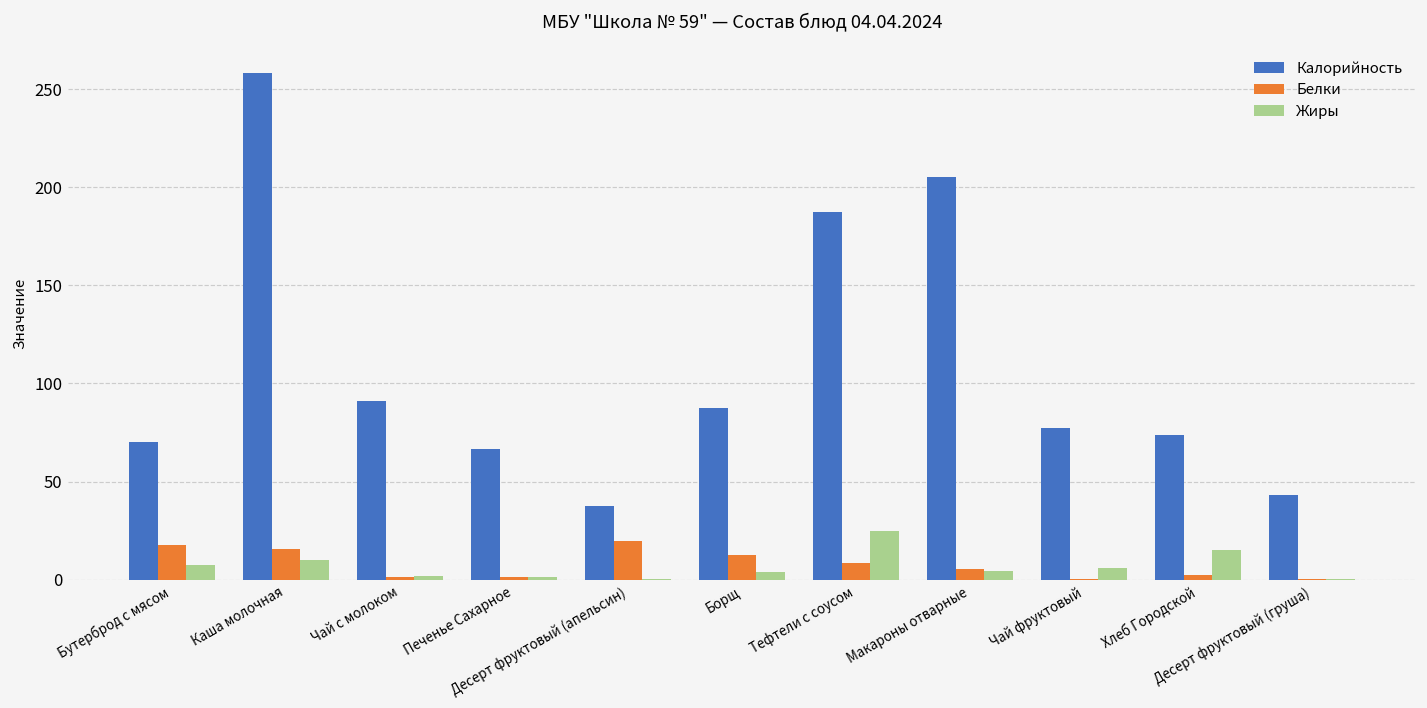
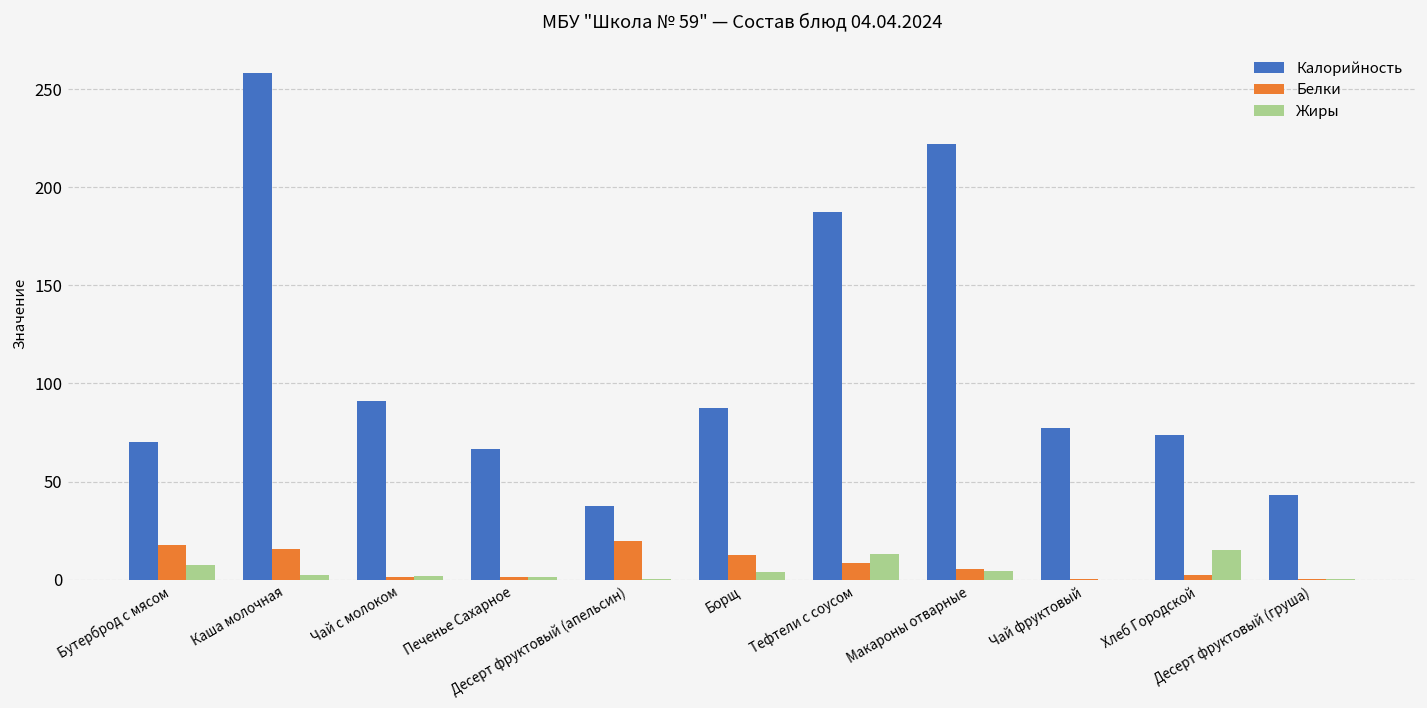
  {
    "Калорийность": {
      "Бутерброд с мясом": 70,
      "Каша молочная": 258,
      "Чай с молоком": 91,
      "Печенье Сахарное": 67,
      "Десерт фруктовый (апельсин)": 38,
      "Борщ": 87,
      "Тефтели с соусом": 188,
-     "Макароны отварные": 205,
+     "Макароны отварные": 222,
      "Чай фруктовый": 77,
      "Хлеб Городской": 74,
      "Десерт фруктовый (груша)": 43
    },
    "Белки": {
      "Бутерброд с мясом": 18,
      "Каша молочная": 15,
      "Десерт фруктовый (апельсин)": 20,
      "Борщ": 12,
      "Тефтели с соусом": 9,
      "Макароны отварные": 6,
      "Хлеб Городской": 2
    },
    "Жиры": {
      "Бутерброд с мясом": 7,
-     "Каша молочная": 10,
+     "Каша молочная": 2,
      "Чай с молоком": 2,
      "Печенье Сахарное": 2,
      "Борщ": 4,
-     "Тефтели с соусом": 25,
+     "Тефтели с соусом": 13,
      "Макароны отварные": 4,
-     "Чай фруктовый": 6,
+     "Чай фруктовый": 0,
      "Хлеб Городской": 15
    }
  }
